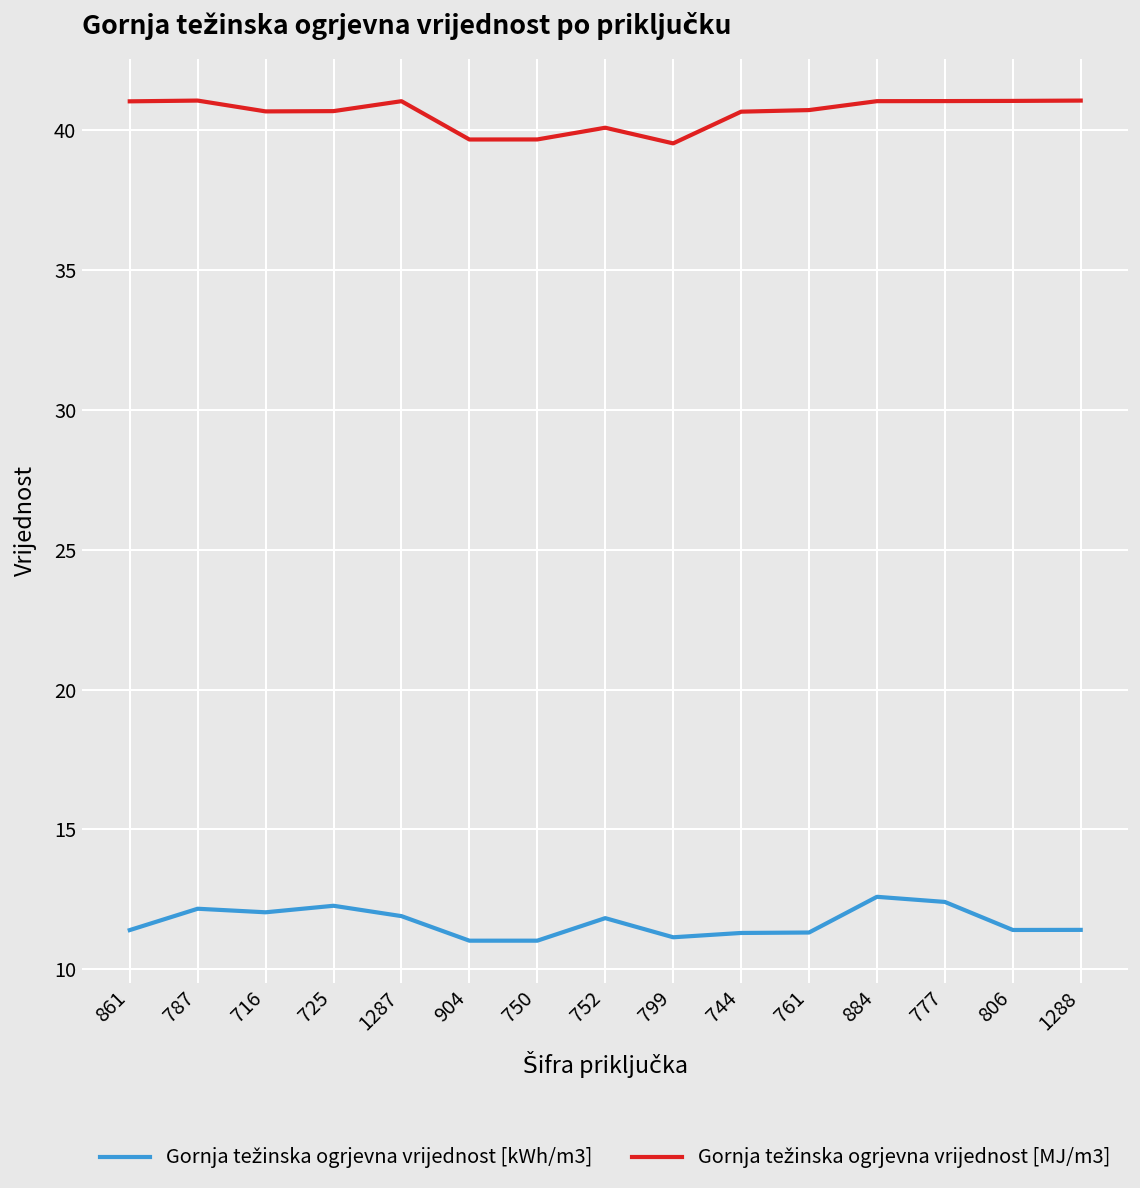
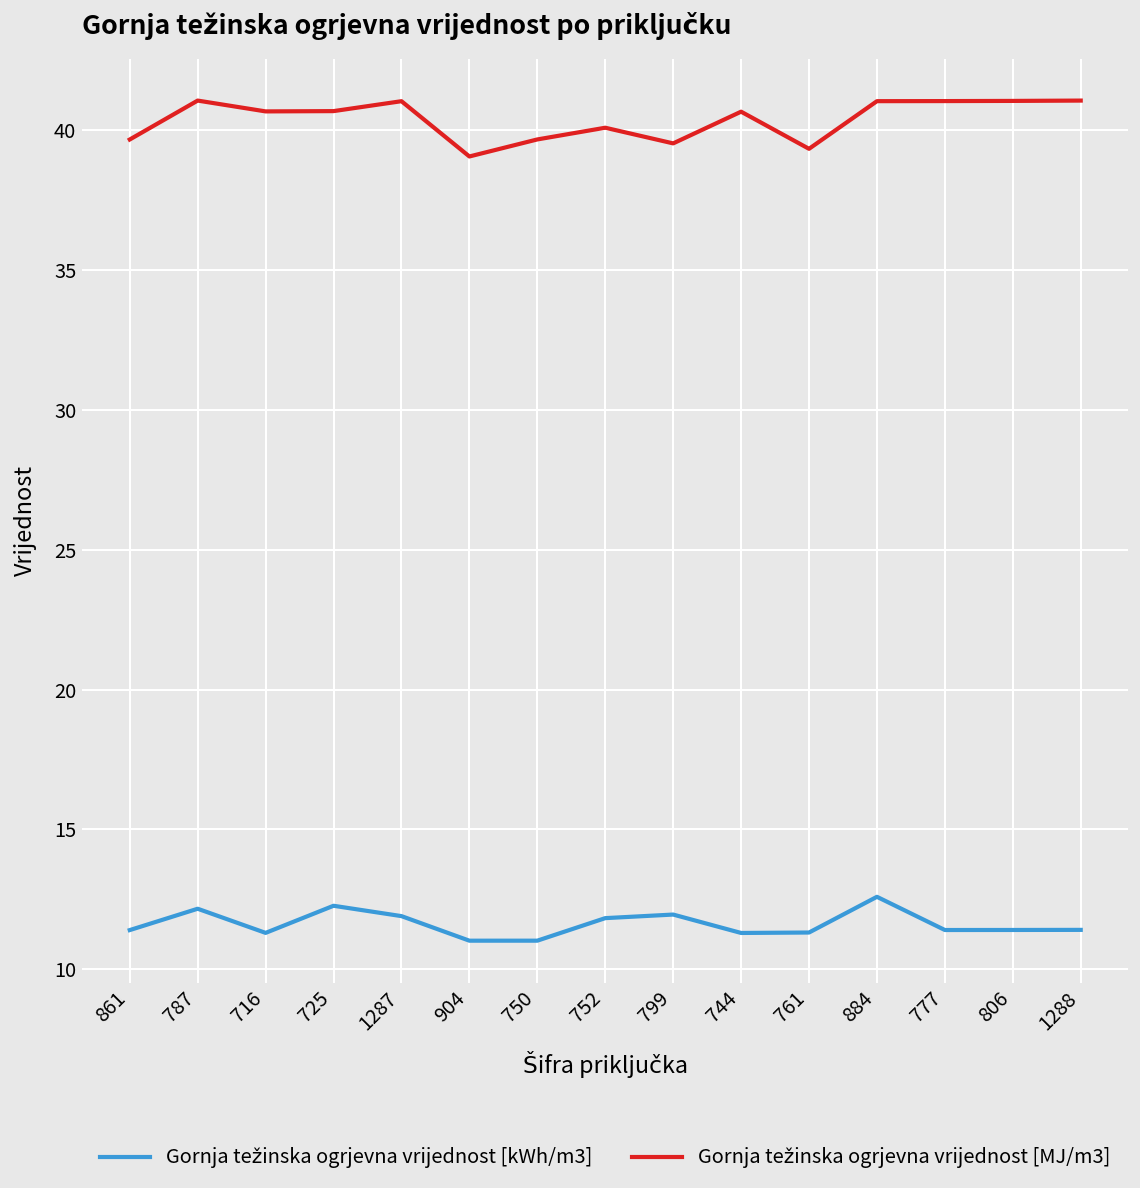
  {
    "Gornja težinska ogrjevna vrijednost [kWh/m3]": {
      "861": 11.4,
      "787": 12.2,
-     "716": 12.0,
+     "716": 11.3,
      "725": 12.3,
      "1287": 11.9,
      "904": 11.0,
      "750": 11.0,
      "752": 11.8,
-     "799": 11.1,
+     "799": 12.0,
      "744": 11.3,
      "761": 11.3,
      "884": 12.6,
-     "777": 12.4,
+     "777": 11.4,
      "806": 11.4,
      "1288": 11.4
    },
    "Gornja težinska ogrjevna vrijednost [MJ/m3]": {
-     "861": 41.0,
+     "861": 39.7,
      "787": 41.1,
      "716": 40.7,
      "725": 40.7,
      "1287": 41.0,
-     "904": 39.7,
+     "904": 39.1,
      "750": 39.7,
      "752": 40.1,
      "799": 39.5,
      "744": 40.7,
-     "761": 40.7,
+     "761": 39.3,
      "884": 41.0,
      "777": 41.1,
      "806": 41.1,
      "1288": 41.1
    }
  }
